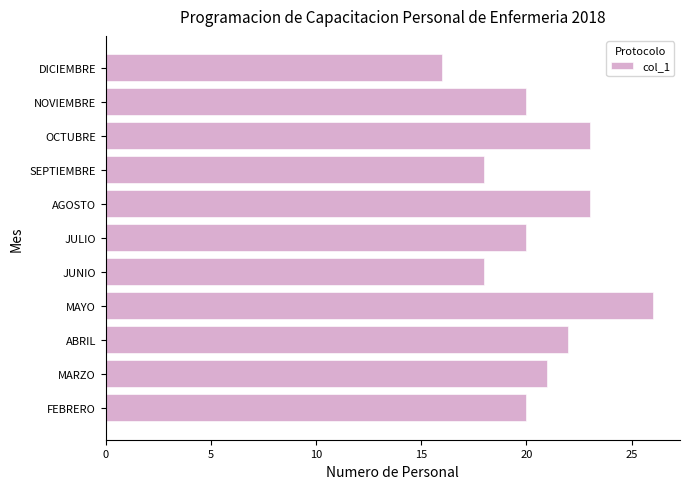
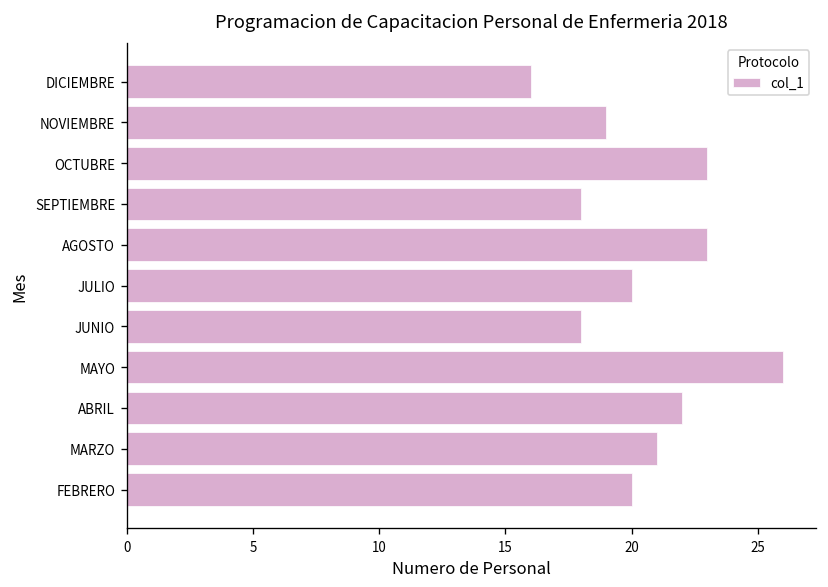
  {
    "DICIEMBRE": 16,
-   "NOVIEMBRE": 20,
+   "NOVIEMBRE": 19,
    "OCTUBRE": 23,
    "SEPTIEMBRE": 18,
    "AGOSTO": 23,
    "JULIO": 20,
    "JUNIO": 18,
    "MAYO": 26,
    "ABRIL": 22,
    "MARZO": 21,
    "FEBRERO": 20
  }
